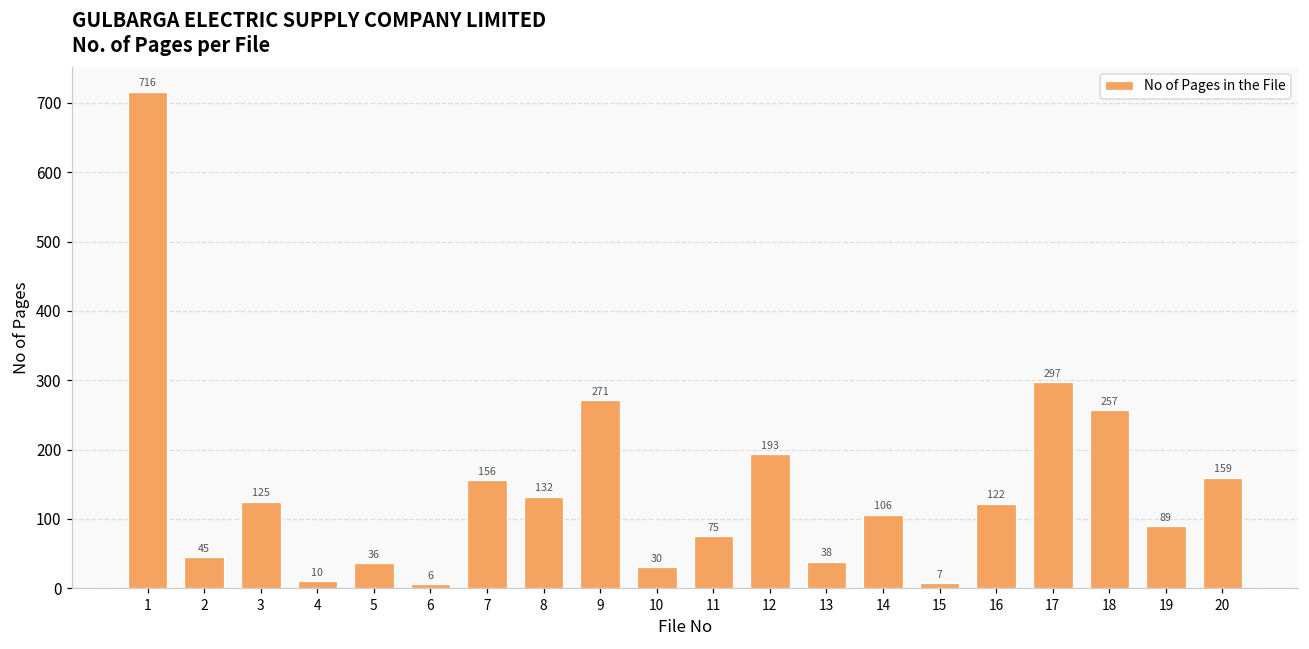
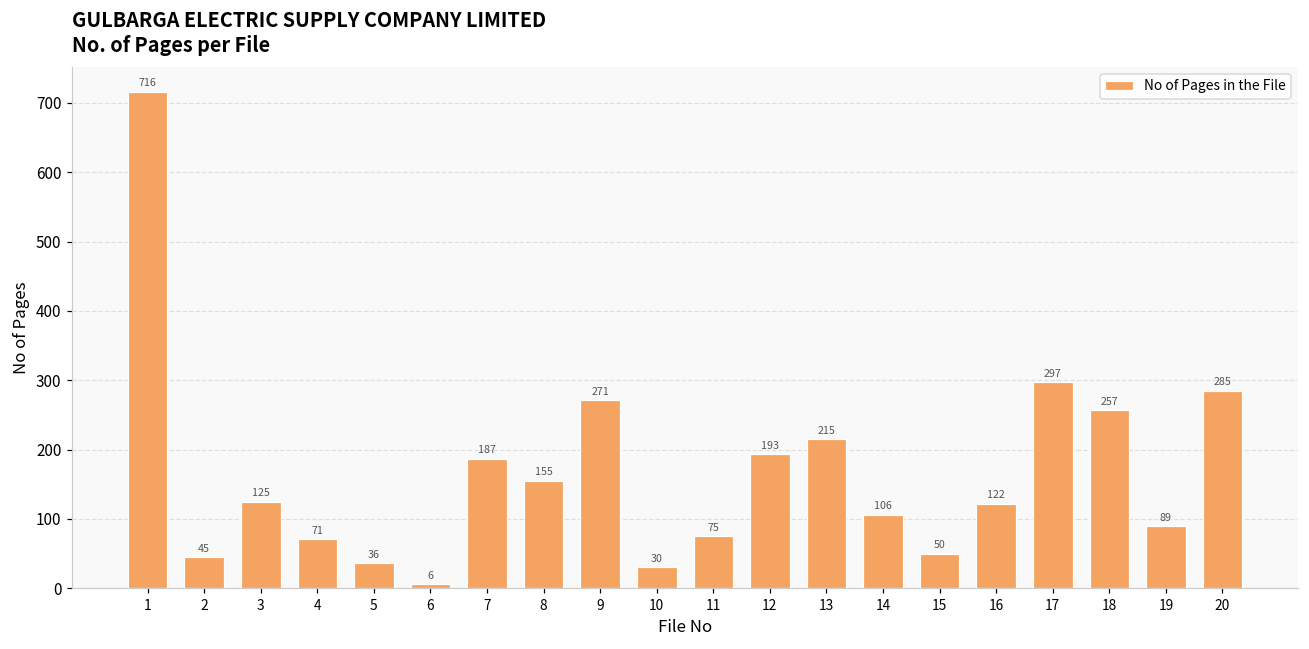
  {
    "1": 716,
    "2": 45,
    "3": 125,
-   "4": 10,
+   "4": 71,
    "5": 36,
    "6": 6,
-   "7": 156,
-   "8": 132,
+   "7": 187,
+   "8": 155,
    "9": 271,
    "10": 30,
    "11": 75,
    "12": 193,
-   "13": 38,
+   "13": 215,
    "14": 106,
-   "15": 7,
+   "15": 50,
    "16": 122,
    "17": 297,
    "18": 257,
    "19": 89,
-   "20": 159
+   "20": 285
  }
